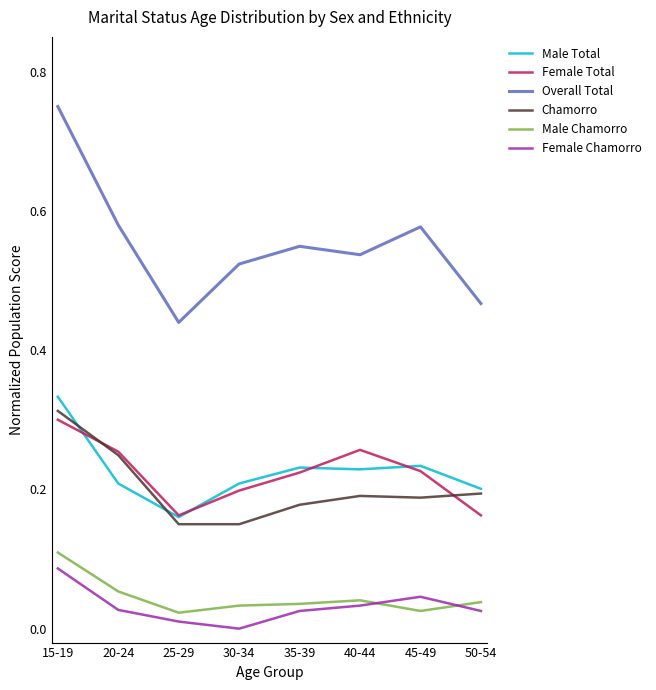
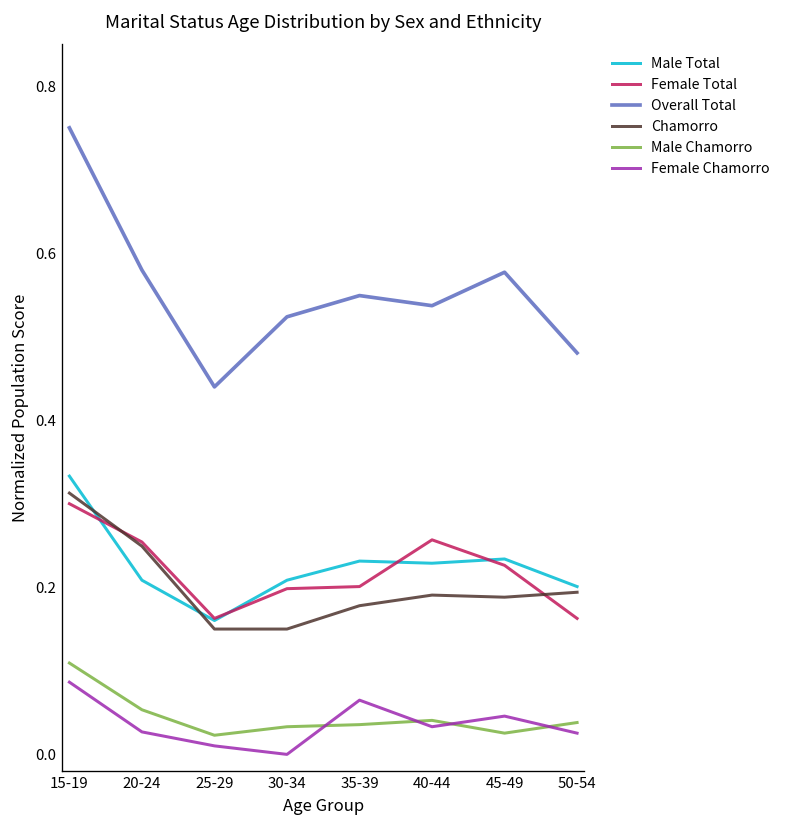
  {
    "Male Total": {
      "15-19": 0.33,
      "20-24": 0.21,
      "30-34": 0.21,
      "35-39": 0.23,
      "40-44": 0.23,
      "45-49": 0.23,
      "50-54": 0.20
    },
    "Female Total": {
      "15-19": 0.30,
      "20-24": 0.25,
      "30-34": 0.20,
-     "35-39": 0.22,
+     "35-39": 0.20,
      "40-44": 0.26,
      "45-49": 0.23,
      "50-54": 0.16
    },
    "Overall Total": {
      "15-19": 0.75,
      "20-24": 0.58,
      "25-29": 0.44,
      "30-34": 0.52,
      "35-39": 0.55,
      "40-44": 0.54,
      "45-49": 0.58,
-     "50-54": 0.47
+     "50-54": 0.48
    },
    "Chamorro": {
      "15-19": 0.31,
      "20-24": 0.25,
      "25-29": 0.15,
      "30-34": 0.15,
      "35-39": 0.18,
      "40-44": 0.19,
      "45-49": 0.19,
      "50-54": 0.19
    },
    "Male Chamorro": {
      "15-19": 0.11,
      "20-24": 0.05,
      "25-29": 0.02,
      "30-34": 0.03,
      "35-39": 0.04,
      "40-44": 0.04,
      "45-49": 0.03,
      "50-54": 0.04
    },
    "Female Chamorro": {
      "15-19": 0.09,
      "20-24": 0.03,
      "25-29": 0.01,
      "30-34": 0.00,
-     "35-39": 0.03,
+     "35-39": 0.06,
      "40-44": 0.03,
      "45-49": 0.05,
      "50-54": 0.03
    }
  }
